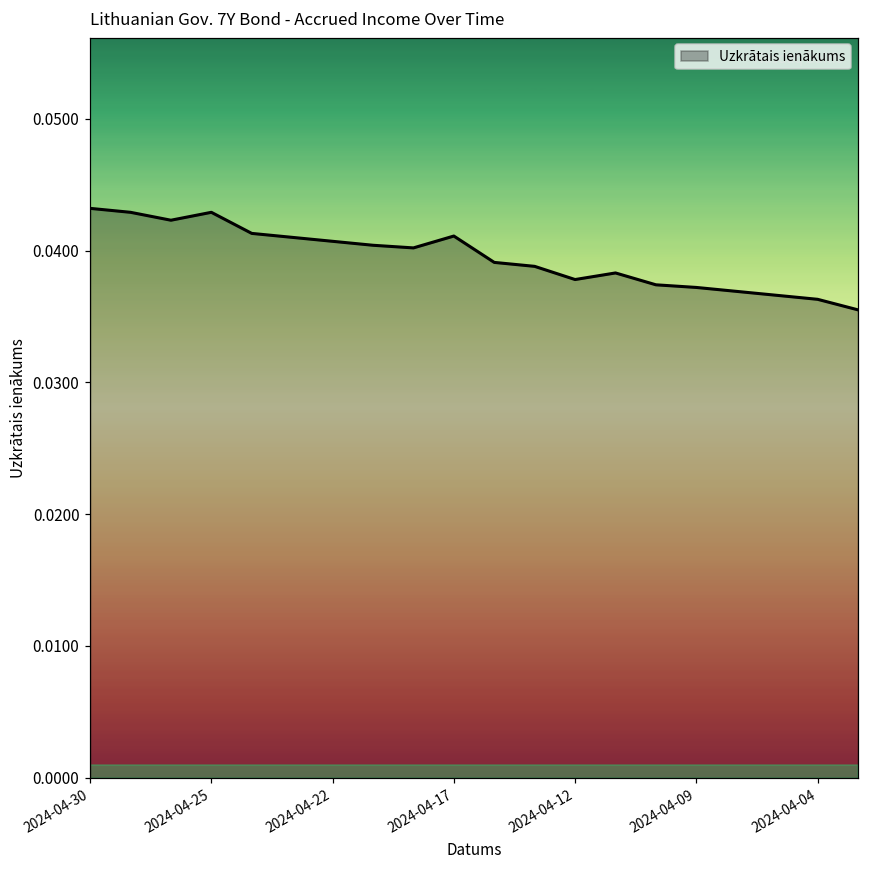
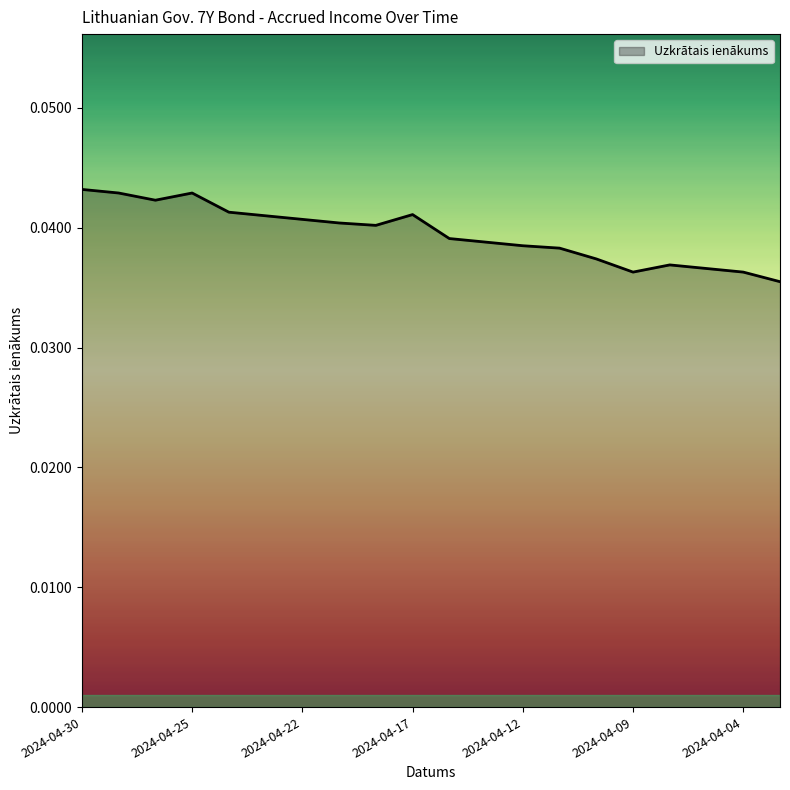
  {
    "2024-04-30": 0.0432,
    "2024-04-25": 0.0429,
    "2024-04-22": 0.0407,
    "2024-04-17": 0.0411,
-   "2024-04-12": 0.0378,
-   "2024-04-09": 0.0372,
+   "2024-04-12": 0.0385,
+   "2024-04-09": 0.0363,
    "2024-04-04": 0.0363
  }
